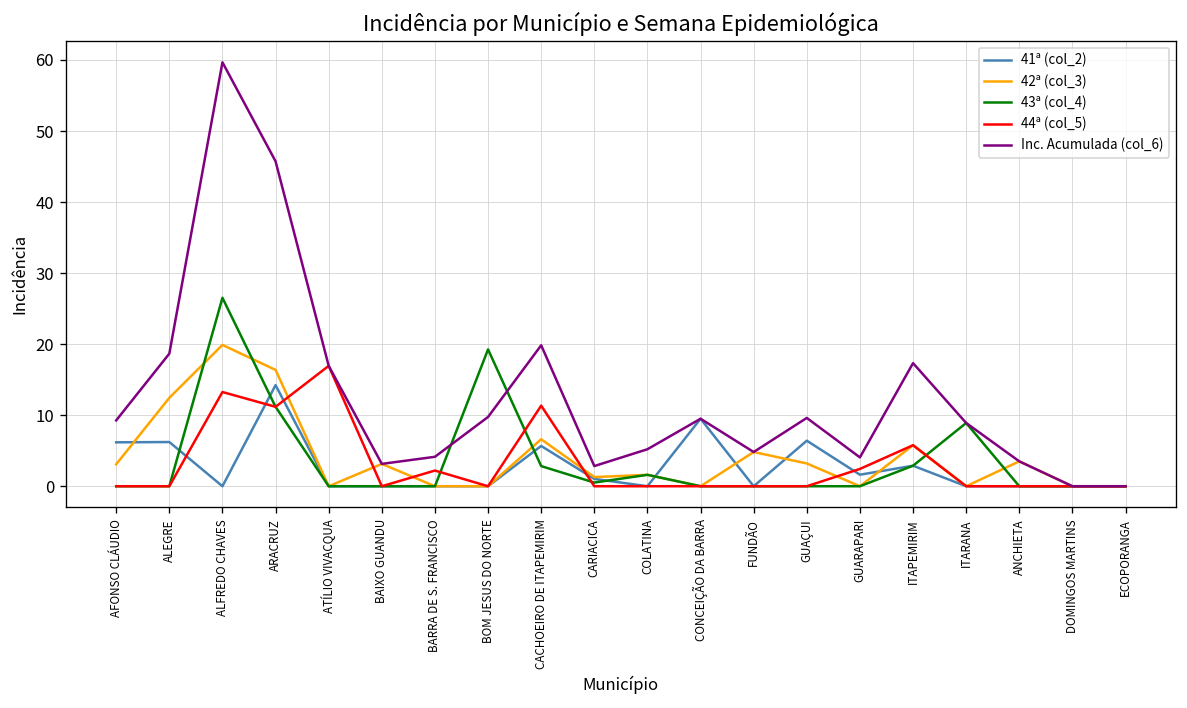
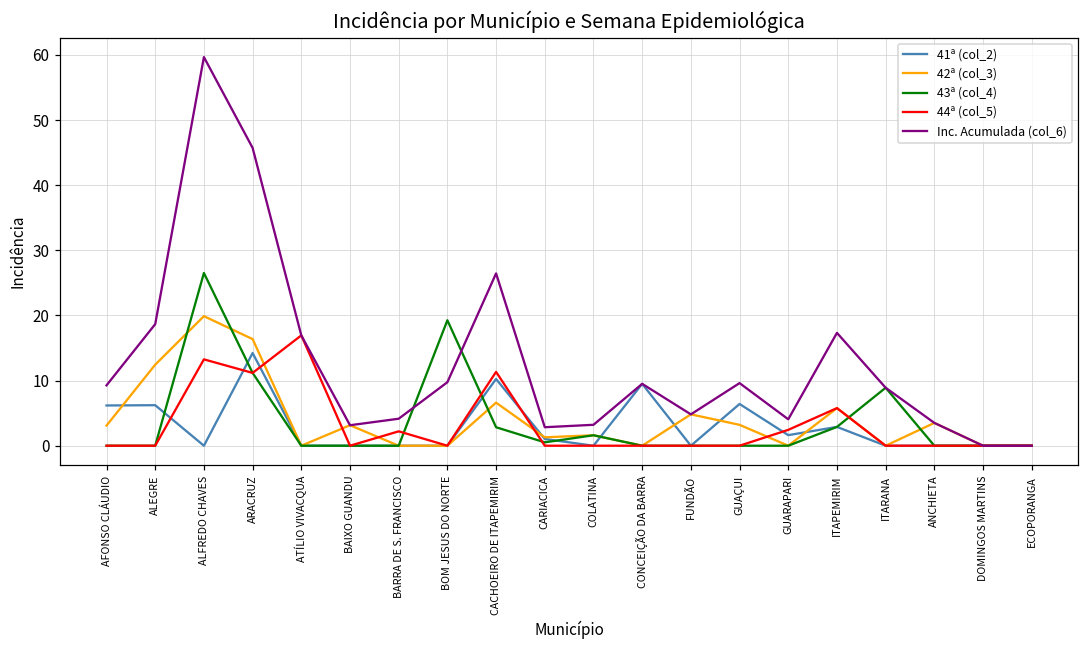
  {
    "41ª (col_2)": {
      "AFONSO CLÁUDIO": 6,
      "ALEGRE": 6,
      "ALFREDO CHAVES": 0,
      "ARACRUZ": 14,
-     "CACHOEIRO DE ITAPEMIRIM": 6,
+     "CACHOEIRO DE ITAPEMIRIM": 10,
      "GUAÇUI": 6,
      "GUARAPARI": 2
    },
    "42ª (col_3)": {
      "AFONSO CLÁUDIO": 3,
      "ALEGRE": 12,
      "ALFREDO CHAVES": 20,
      "ARACRUZ": 16,
      "CACHOEIRO DE ITAPEMIRIM": 7,
      "GUAÇUI": 3
    },
    "43ª (col_4)": {
      "ALFREDO CHAVES": 27,
      "BOM JESUS DO NORTE": 19,
      "CACHOEIRO DE ITAPEMIRIM": 3,
      "CARIACICA": 1
    },
    "44ª (col_5)": {
      "ALFREDO CHAVES": 13,
      "BARRA DE S. FRANCISCO": 2,
      "CACHOEIRO DE ITAPEMIRIM": 11,
      "CARIACICA": 0,
      "GUARAPARI": 2
    },
    "Inc. Acumulada (col_6)": {
      "AFONSO CLÁUDIO": 9,
      "ALEGRE": 19,
      "ALFREDO CHAVES": 60,
      "ARACRUZ": 46,
      "BARRA DE S. FRANCISCO": 4,
      "BOM JESUS DO NORTE": 10,
-     "CACHOEIRO DE ITAPEMIRIM": 20,
+     "CACHOEIRO DE ITAPEMIRIM": 26,
      "CARIACICA": 3,
-     "COLATINA": 5,
+     "COLATINA": 3,
      "GUAÇUI": 10,
      "GUARAPARI": 4,
      "ITAPEMIRIM": 17
    }
  }
